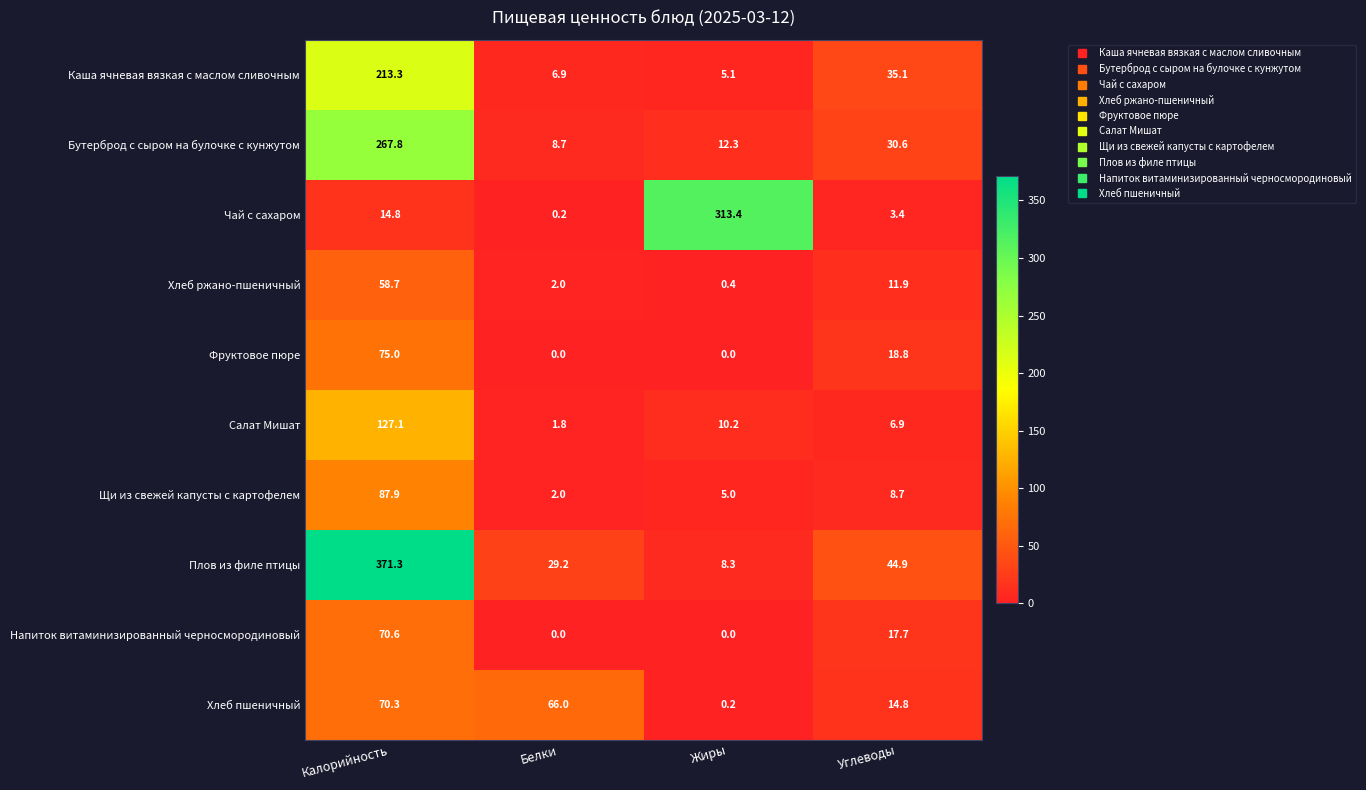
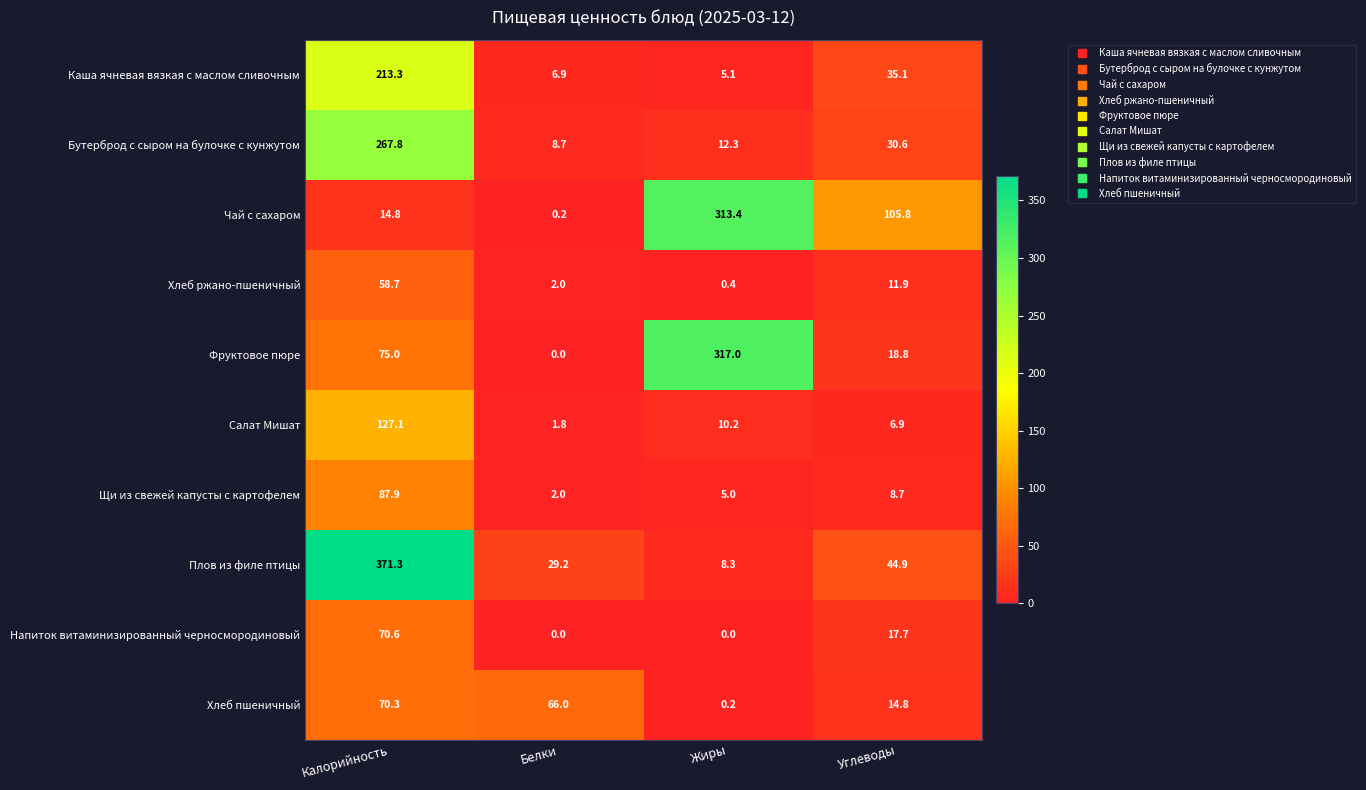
  {
    "Каша ячневая вязкая с маслом сливочным": {
      "Калорийность": 213.3,
      "Белки": 6.9,
      "Жиры": 5.1,
      "Углеводы": 35.1
    },
    "Бутерброд с сыром на булочке с кунжутом": {
      "Калорийность": 267.8,
      "Белки": 8.7,
      "Жиры": 12.3,
      "Углеводы": 30.6
    },
    "Чай с сахаром": {
      "Калорийность": 14.8,
      "Белки": 0.2,
      "Жиры": 313.4,
-     "Углеводы": 3.4
+     "Углеводы": 105.8
    },
    "Хлеб ржано-пшеничный": {
      "Калорийность": 58.7,
      "Белки": 2.0,
      "Жиры": 0.4,
      "Углеводы": 11.9
    },
    "Фруктовое пюре": {
      "Калорийность": 75.0,
      "Белки": 0.0,
-     "Жиры": 0.0,
+     "Жиры": 317.0,
      "Углеводы": 18.8
    },
    "Салат Мишат": {
      "Калорийность": 127.1,
      "Белки": 1.8,
      "Жиры": 10.2,
      "Углеводы": 6.9
    },
    "Щи из свежей капусты с картофелем": {
      "Калорийность": 87.9,
      "Белки": 2.0,
      "Жиры": 5.0,
      "Углеводы": 8.7
    },
    "Плов из филе птицы": {
      "Калорийность": 371.3,
      "Белки": 29.2,
      "Жиры": 8.3,
      "Углеводы": 44.9
    },
    "Напиток витаминизированный черносмородиновый": {
      "Калорийность": 70.6,
      "Белки": 0.0,
      "Жиры": 0.0,
      "Углеводы": 17.7
    },
    "Хлеб пшеничный": {
      "Калорийность": 70.3,
      "Белки": 66.0,
      "Жиры": 0.2,
      "Углеводы": 14.8
    }
  }
